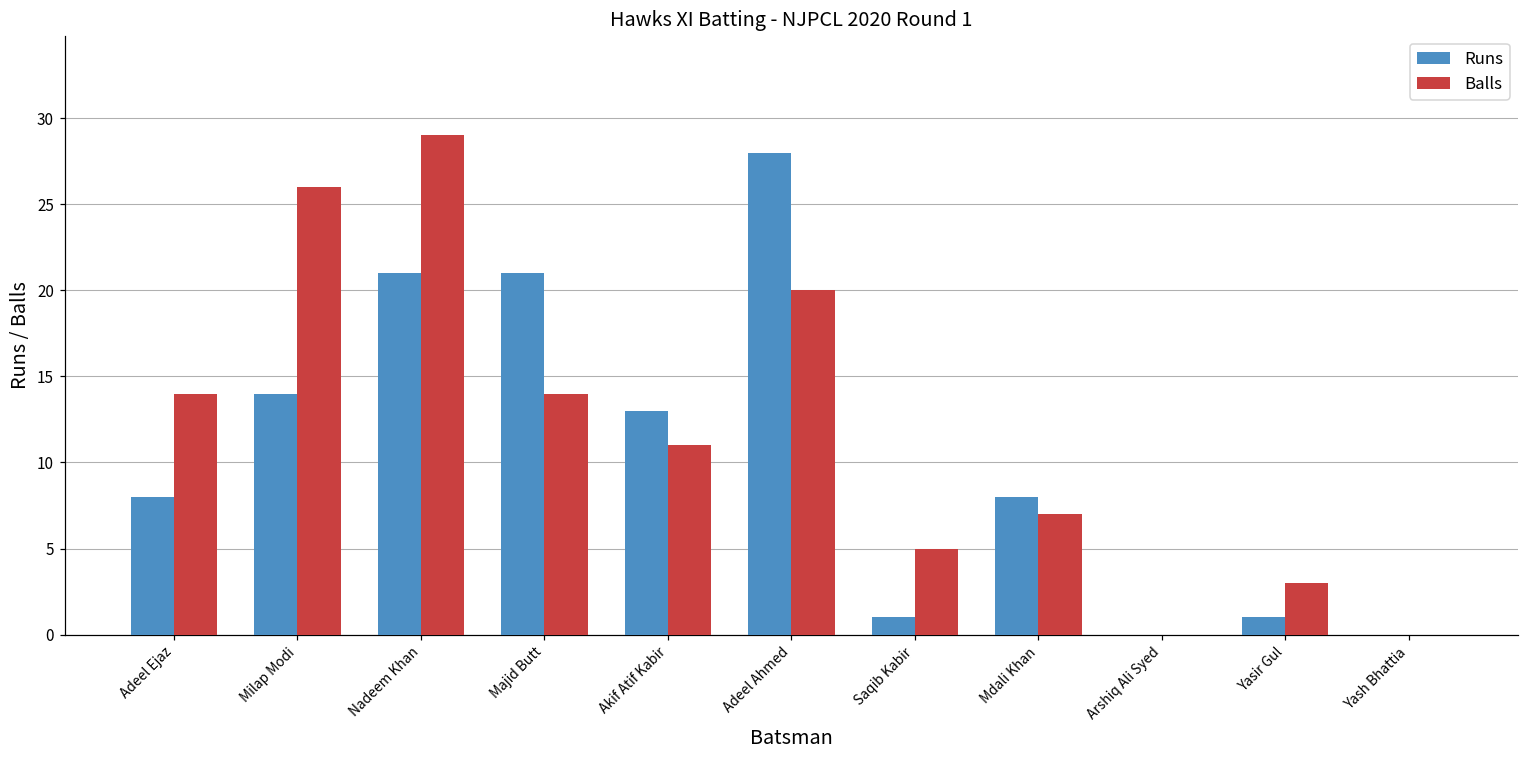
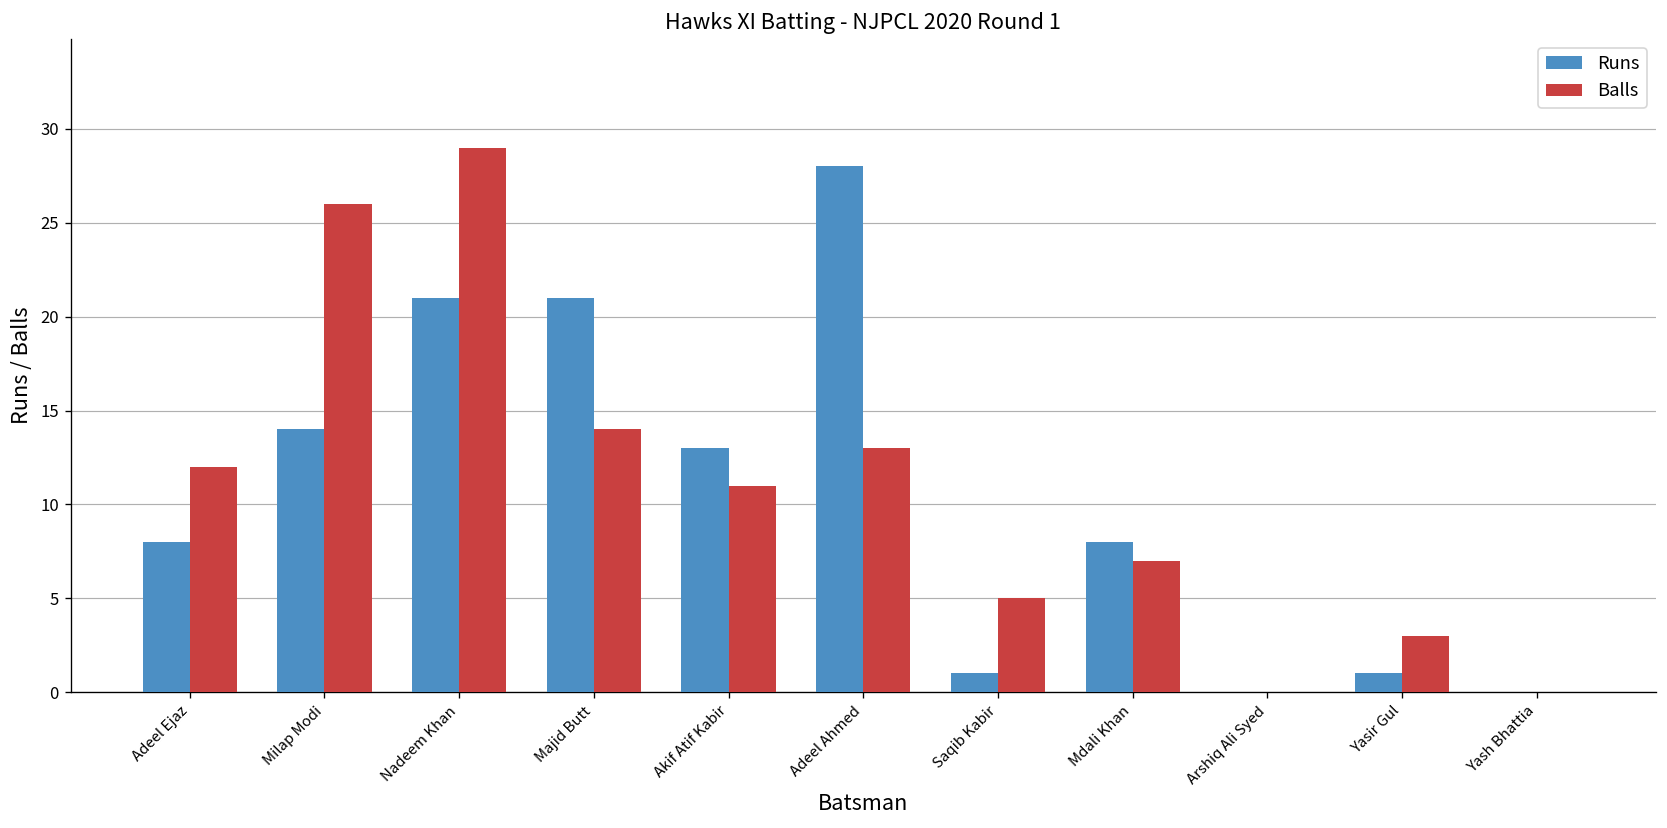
  {
    "Runs": {
      "Adeel Ejaz": 8,
      "Milap Modi": 14,
      "Nadeem Khan": 21,
      "Majid Butt": 21,
      "Akif Atif Kabir": 13,
      "Adeel Ahmed": 28,
      "Saqib Kabir": 1,
      "Mdali Khan": 8,
      "Arshiq Ali Syed": 0,
      "Yasir Gul": 1,
      "Yash Bhattia": 0
    },
    "Balls": {
-     "Adeel Ejaz": 14,
+     "Adeel Ejaz": 12,
      "Milap Modi": 26,
      "Nadeem Khan": 29,
      "Majid Butt": 14,
      "Akif Atif Kabir": 11,
-     "Adeel Ahmed": 20,
+     "Adeel Ahmed": 13,
      "Saqib Kabir": 5,
      "Mdali Khan": 7,
      "Arshiq Ali Syed": 0,
      "Yasir Gul": 3,
      "Yash Bhattia": 0
    }
  }
